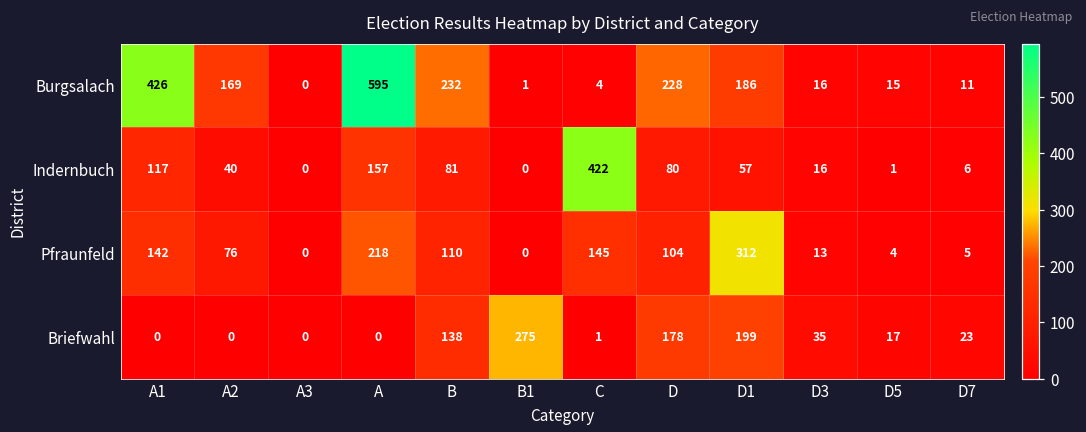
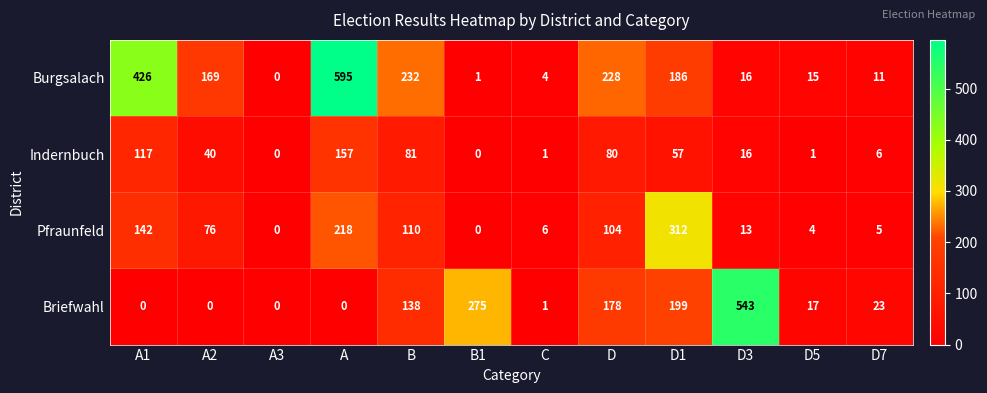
  {
    "Burgsalach": {
      "A1": 426,
      "A2": 169,
      "A3": 0,
      "A": 595,
      "B": 232,
      "B1": 1,
      "C": 4,
      "D": 228,
      "D1": 186,
      "D3": 16,
      "D5": 15,
      "D7": 11
    },
    "Indernbuch": {
      "A1": 117,
      "A2": 40,
      "A3": 0,
      "A": 157,
      "B": 81,
      "B1": 0,
-     "C": 422,
+     "C": 1,
      "D": 80,
      "D1": 57,
      "D3": 16,
      "D5": 1,
      "D7": 6
    },
    "Pfraunfeld": {
      "A1": 142,
      "A2": 76,
      "A3": 0,
      "A": 218,
      "B": 110,
      "B1": 0,
-     "C": 145,
+     "C": 6,
      "D": 104,
      "D1": 312,
      "D3": 13,
      "D5": 4,
      "D7": 5
    },
    "Briefwahl": {
      "A1": 0,
      "A2": 0,
      "A3": 0,
      "A": 0,
      "B": 138,
      "B1": 275,
      "C": 1,
      "D": 178,
      "D1": 199,
-     "D3": 35,
+     "D3": 543,
      "D5": 17,
      "D7": 23
    }
  }
